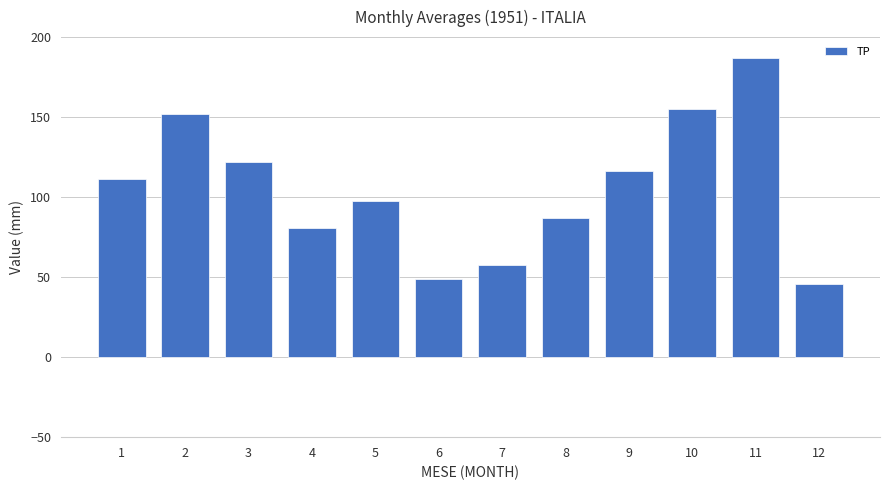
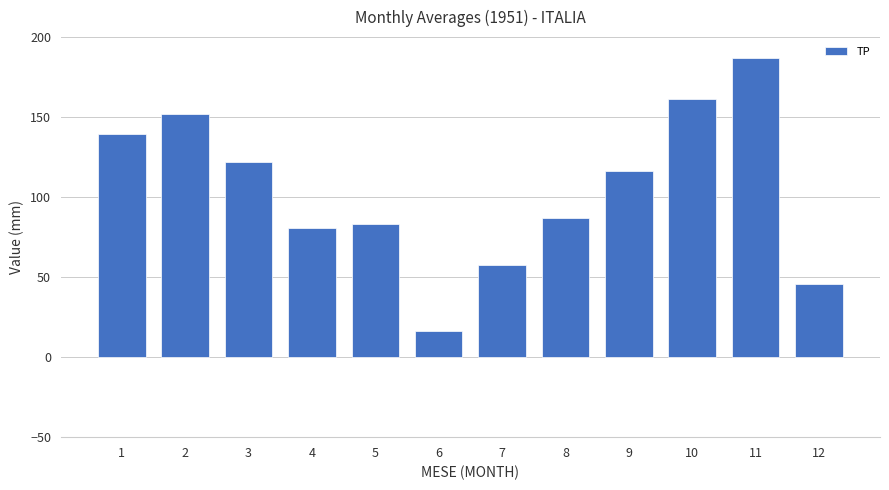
  {
-   "1": 112,
+   "1": 140,
    "2": 152,
    "3": 122,
    "4": 80,
-   "5": 98,
-   "6": 49,
+   "5": 84,
+   "6": 16,
    "7": 58,
    "8": 87,
    "9": 117,
-   "10": 155,
+   "10": 161,
    "11": 187,
    "12": 46
  }
